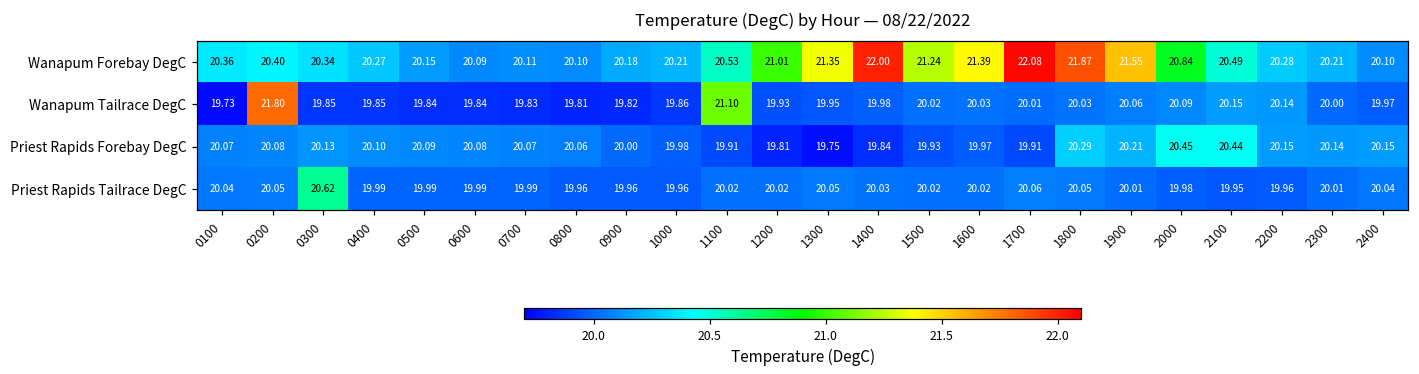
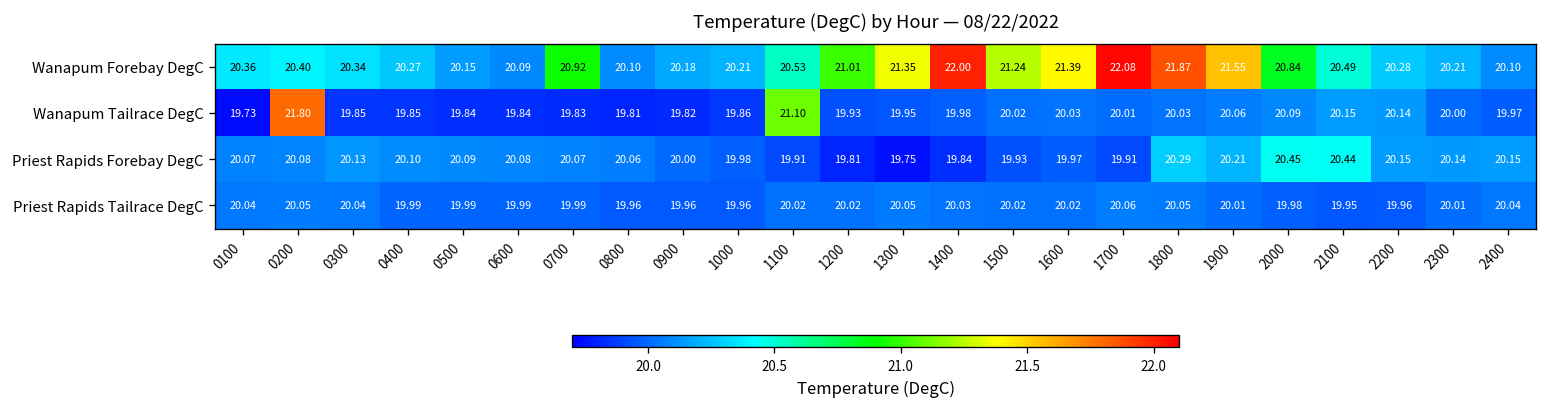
  {
    "Wanapum Forebay DegC": {
      "0100": 20.36,
      "0200": 20.40,
      "0300": 20.34,
      "0400": 20.27,
      "0500": 20.15,
      "0600": 20.09,
-     "0700": 20.11,
+     "0700": 20.92,
      "0800": 20.10,
      "0900": 20.18,
      "1000": 20.21,
      "1100": 20.53,
      "1200": 21.01,
      "1300": 21.35,
      "1400": 22.00,
      "1500": 21.24,
      "1600": 21.39,
      "1700": 22.08,
      "1800": 21.87,
      "1900": 21.55,
      "2000": 20.84,
      "2100": 20.49,
      "2200": 20.28,
      "2300": 20.21,
      "2400": 20.10
    },
    "Wanapum Tailrace DegC": {
      "0100": 19.73,
      "0200": 21.80,
      "0300": 19.85,
      "0400": 19.85,
      "0500": 19.84,
      "0600": 19.84,
      "0700": 19.83,
      "0800": 19.81,
      "0900": 19.82,
      "1000": 19.86,
      "1100": 21.10,
      "1200": 19.93,
      "1300": 19.95,
      "1400": 19.98,
      "1500": 20.02,
      "1600": 20.03,
      "1700": 20.01,
      "1800": 20.03,
      "1900": 20.06,
      "2000": 20.09,
      "2100": 20.15,
      "2200": 20.14,
      "2300": 20.00,
      "2400": 19.97
    },
    "Priest Rapids Forebay DegC": {
      "0100": 20.07,
      "0200": 20.08,
      "0300": 20.13,
      "0400": 20.10,
      "0500": 20.09,
      "0600": 20.08,
      "0700": 20.07,
      "0800": 20.06,
      "0900": 20.00,
      "1000": 19.98,
      "1100": 19.91,
      "1200": 19.81,
      "1300": 19.75,
      "1400": 19.84,
      "1500": 19.93,
      "1600": 19.97,
      "1700": 19.91,
      "1800": 20.29,
      "1900": 20.21,
      "2000": 20.45,
      "2100": 20.44,
      "2200": 20.15,
      "2300": 20.14,
      "2400": 20.15
    },
    "Priest Rapids Tailrace DegC": {
      "0100": 20.04,
      "0200": 20.05,
-     "0300": 20.62,
+     "0300": 20.04,
      "0400": 19.99,
      "0500": 19.99,
      "0600": 19.99,
      "0700": 19.99,
      "0800": 19.96,
      "0900": 19.96,
      "1000": 19.96,
      "1100": 20.02,
      "1200": 20.02,
      "1300": 20.05,
      "1400": 20.03,
      "1500": 20.02,
      "1600": 20.02,
      "1700": 20.06,
      "1800": 20.05,
      "1900": 20.01,
      "2000": 19.98,
      "2100": 19.95,
      "2200": 19.96,
      "2300": 20.01,
      "2400": 20.04
    }
  }
